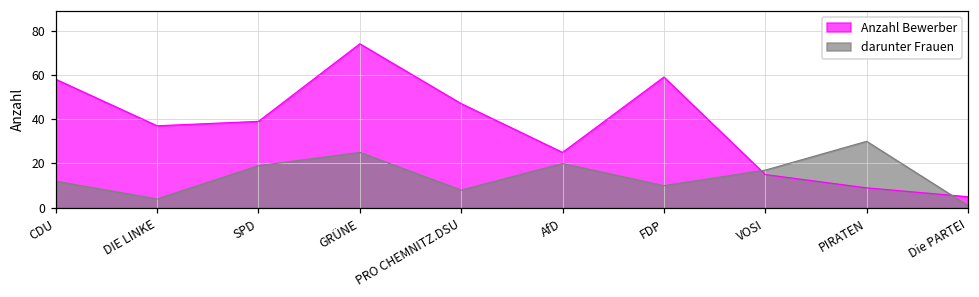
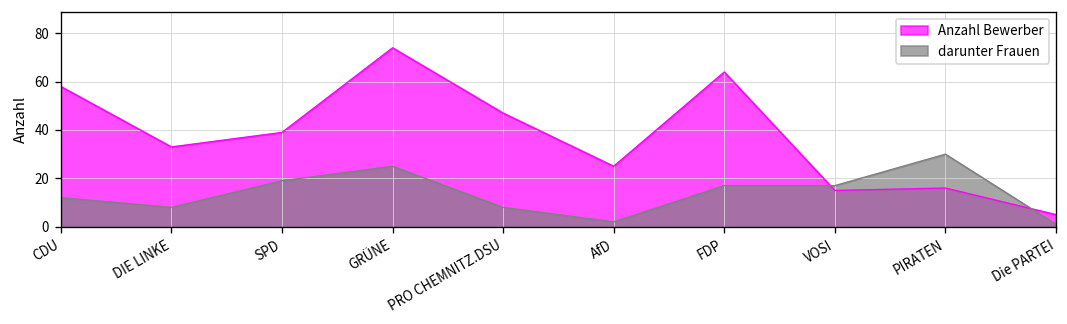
  {
    "Anzahl Bewerber": {
      "CDU": 58,
-     "DIE LINKE": 37,
+     "DIE LINKE": 33,
      "SPD": 39,
      "GRÜNE": 74,
      "PRO CHEMNITZ.DSU": 47,
      "AfD": 25,
-     "FDP": 59,
+     "FDP": 64,
      "VOSI": 15,
-     "PIRATEN": 9,
+     "PIRATEN": 16,
      "Die PARTEI": 5
    },
    "darunter Frauen": {
      "CDU": 12,
-     "DIE LINKE": 4,
+     "DIE LINKE": 8,
      "SPD": 19,
      "GRÜNE": 25,
      "PRO CHEMNITZ.DSU": 8,
-     "AfD": 20,
-     "FDP": 10,
+     "AfD": 2,
+     "FDP": 17,
      "VOSI": 17,
      "PIRATEN": 30,
      "Die PARTEI": 1
    }
  }
